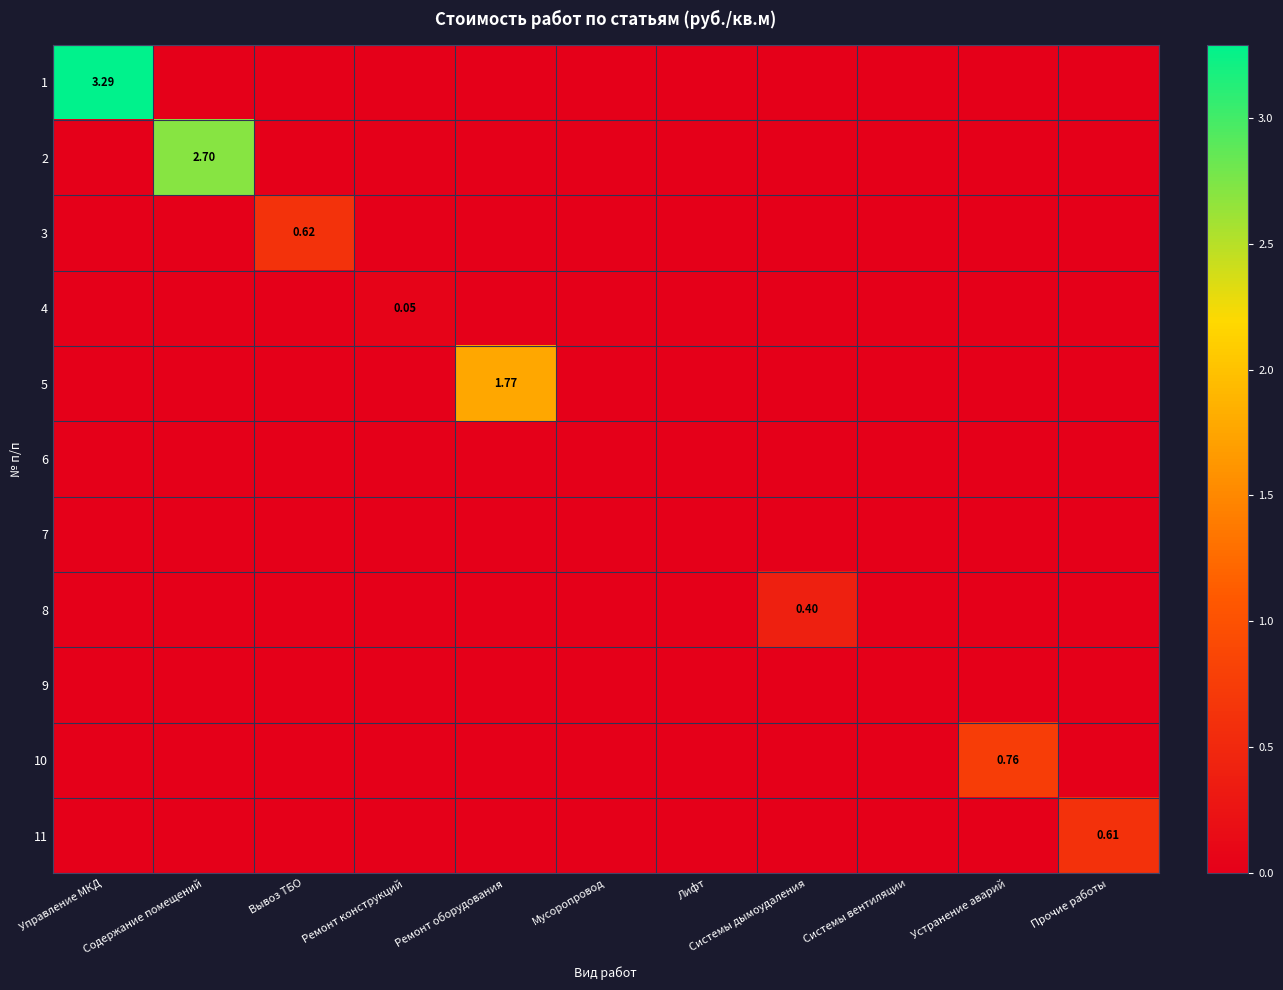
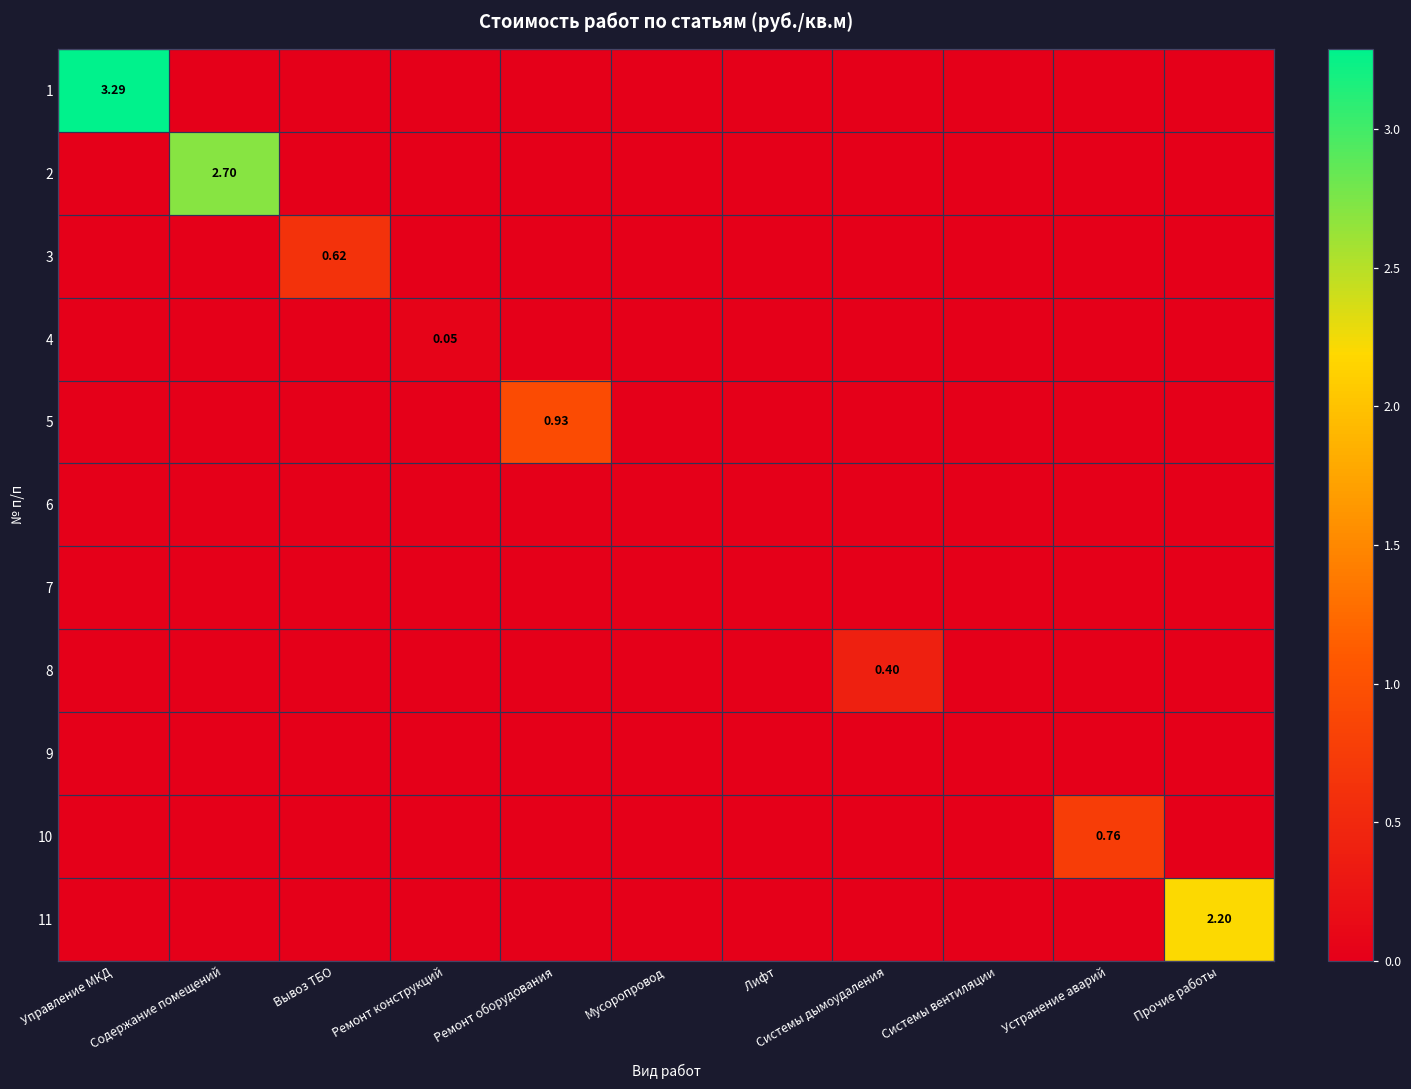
  {
    "1": {
      "Управление МКД": 3.29
    },
    "2": {
      "Содержание помещений": 2.70
    },
    "3": {
      "Вывоз ТБО": 0.62
    },
    "4": {
      "Ремонт конструкций": 0.05
    },
    "5": {
-     "Ремонт оборудования": 1.77
+     "Ремонт оборудования": 0.93
    },
    "8": {
      "Системы дымоудаления": 0.40
    },
    "10": {
      "Устранение аварий": 0.76
    },
    "11": {
-     "Прочие работы": 0.61
+     "Прочие работы": 2.20
    }
  }
